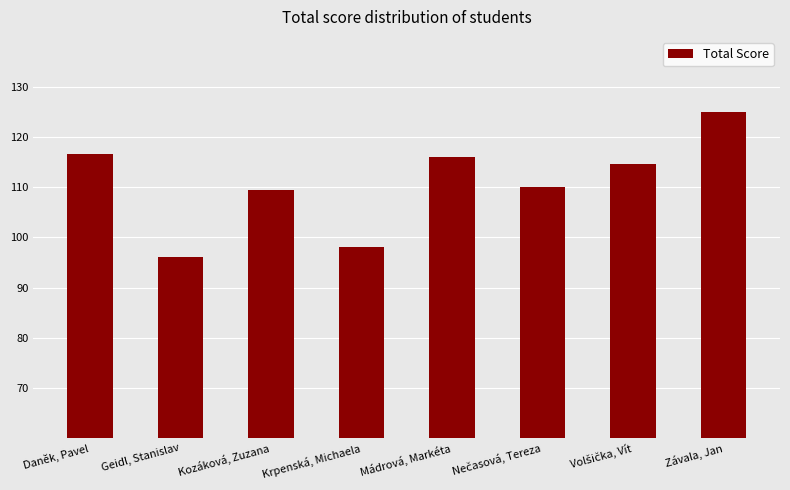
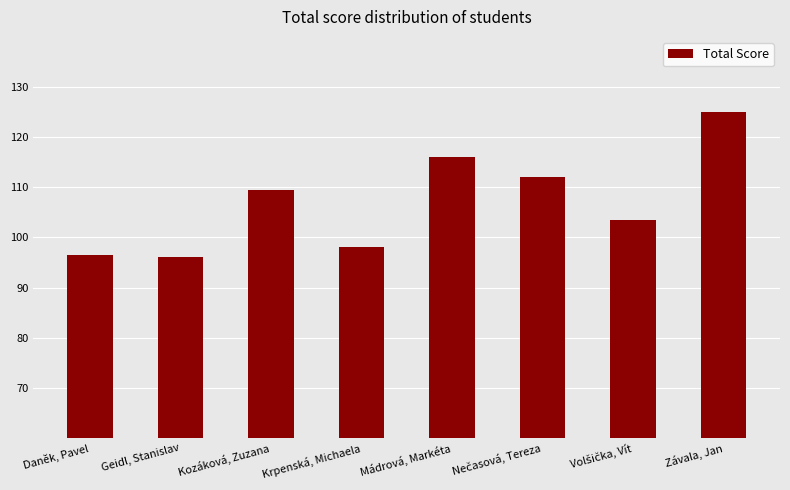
  {
-   "Daněk, Pavel": 117,
+   "Daněk, Pavel": 97,
    "Geidl, Stanislav": 96,
    "Kozáková, Zuzana": 110,
    "Krpenská, Michaela": 98,
    "Mádrová, Markéta": 116,
-   "Nečasová, Tereza": 110,
-   "Volšička, Vít": 115,
+   "Nečasová, Tereza": 112,
+   "Volšička, Vít": 104,
    "Závala, Jan": 125
  }
